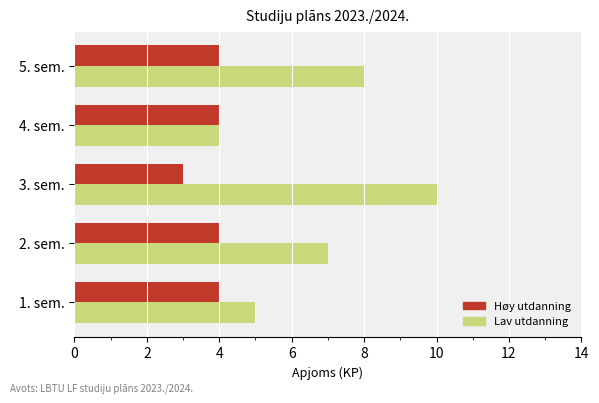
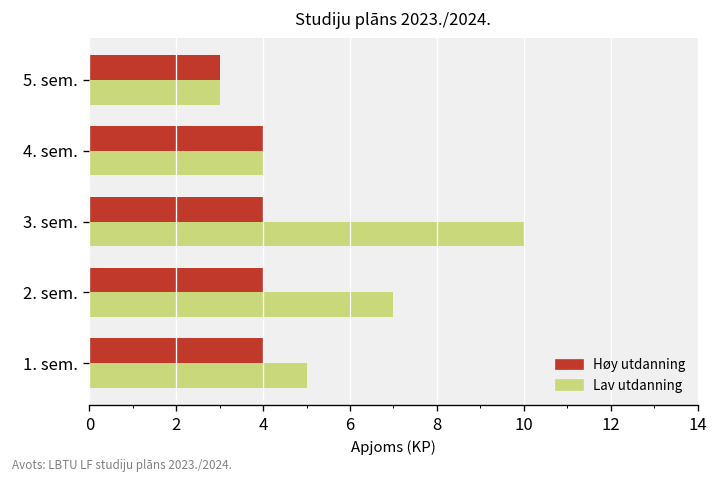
  {
    "Høy utdanning": {
-     "5. sem.": 4,
+     "5. sem.": 3,
      "4. sem.": 4,
-     "3. sem.": 3,
+     "3. sem.": 4,
      "2. sem.": 4,
      "1. sem.": 4
    },
    "Lav utdanning": {
-     "5. sem.": 8,
+     "5. sem.": 3,
      "4. sem.": 4,
      "3. sem.": 10,
      "2. sem.": 7,
      "1. sem.": 5
    }
  }
